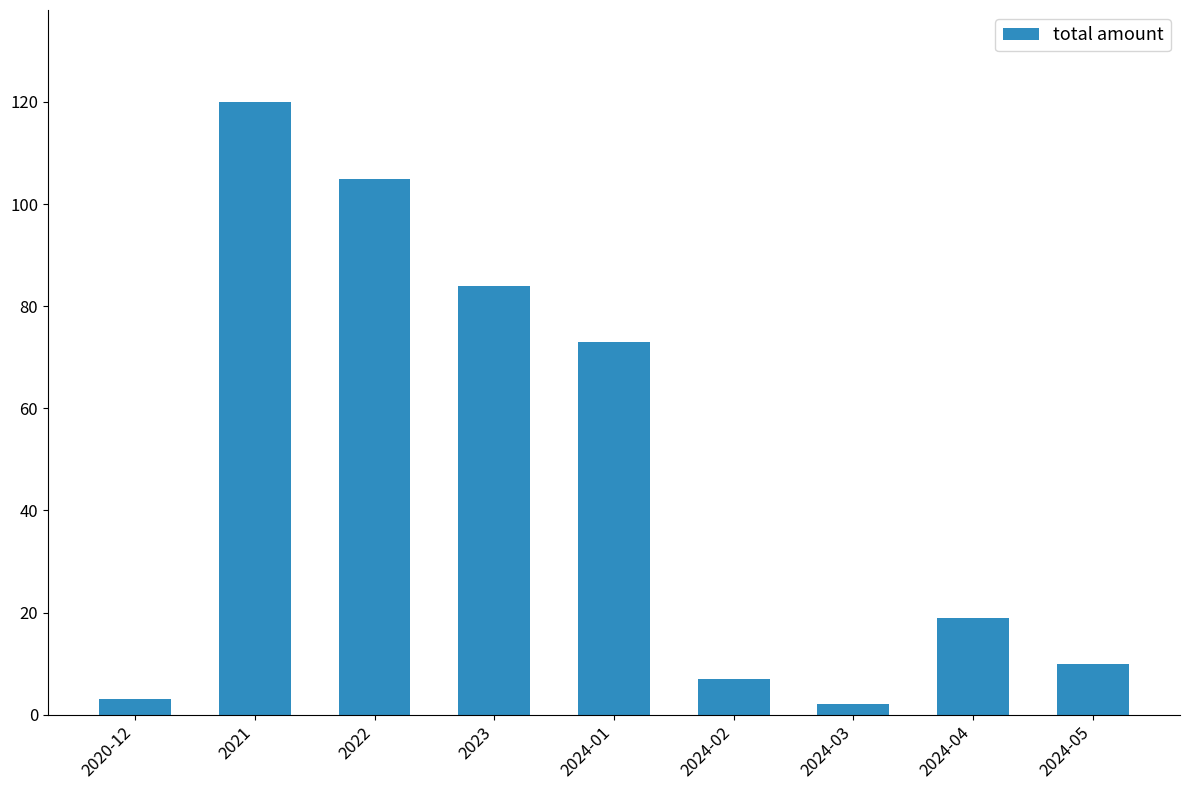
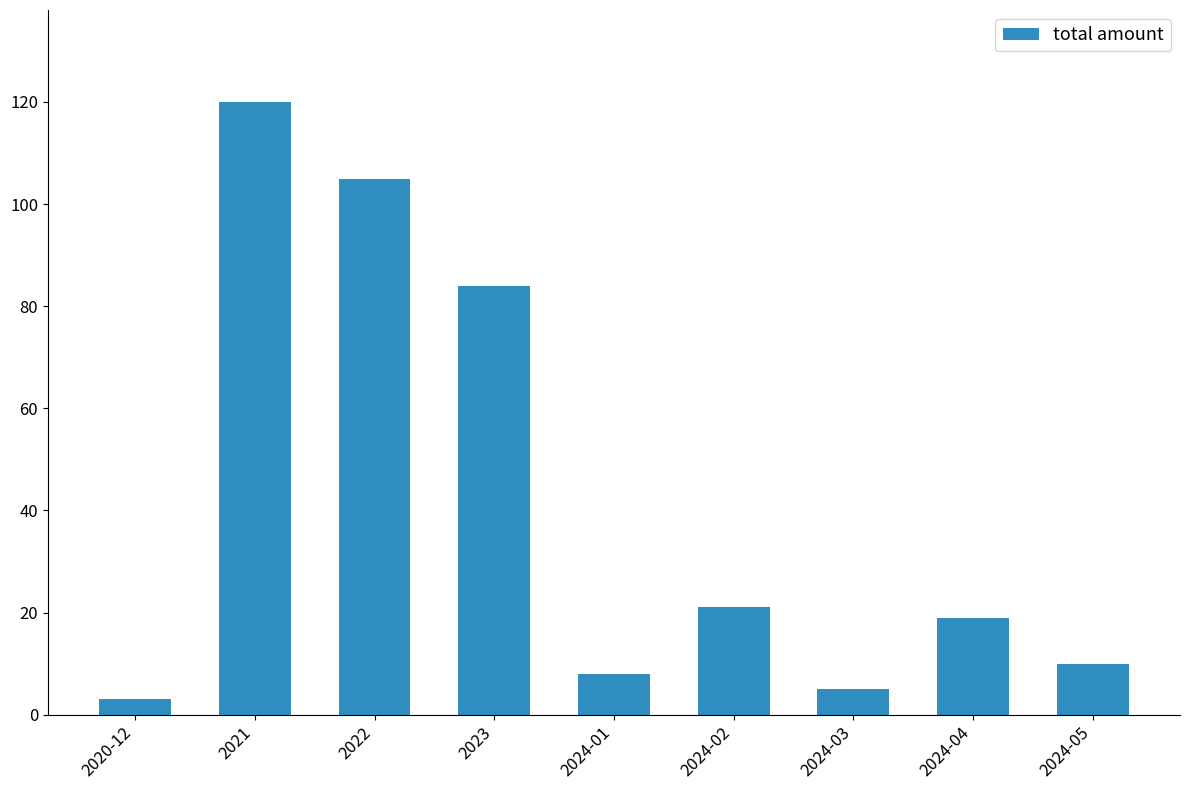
  {
    "2020-12": 3,
    "2021": 120,
    "2022": 105,
    "2023": 84,
-   "2024-01": 73,
-   "2024-02": 7,
-   "2024-03": 2,
+   "2024-01": 8,
+   "2024-02": 21,
+   "2024-03": 5,
    "2024-04": 19,
    "2024-05": 10
  }
